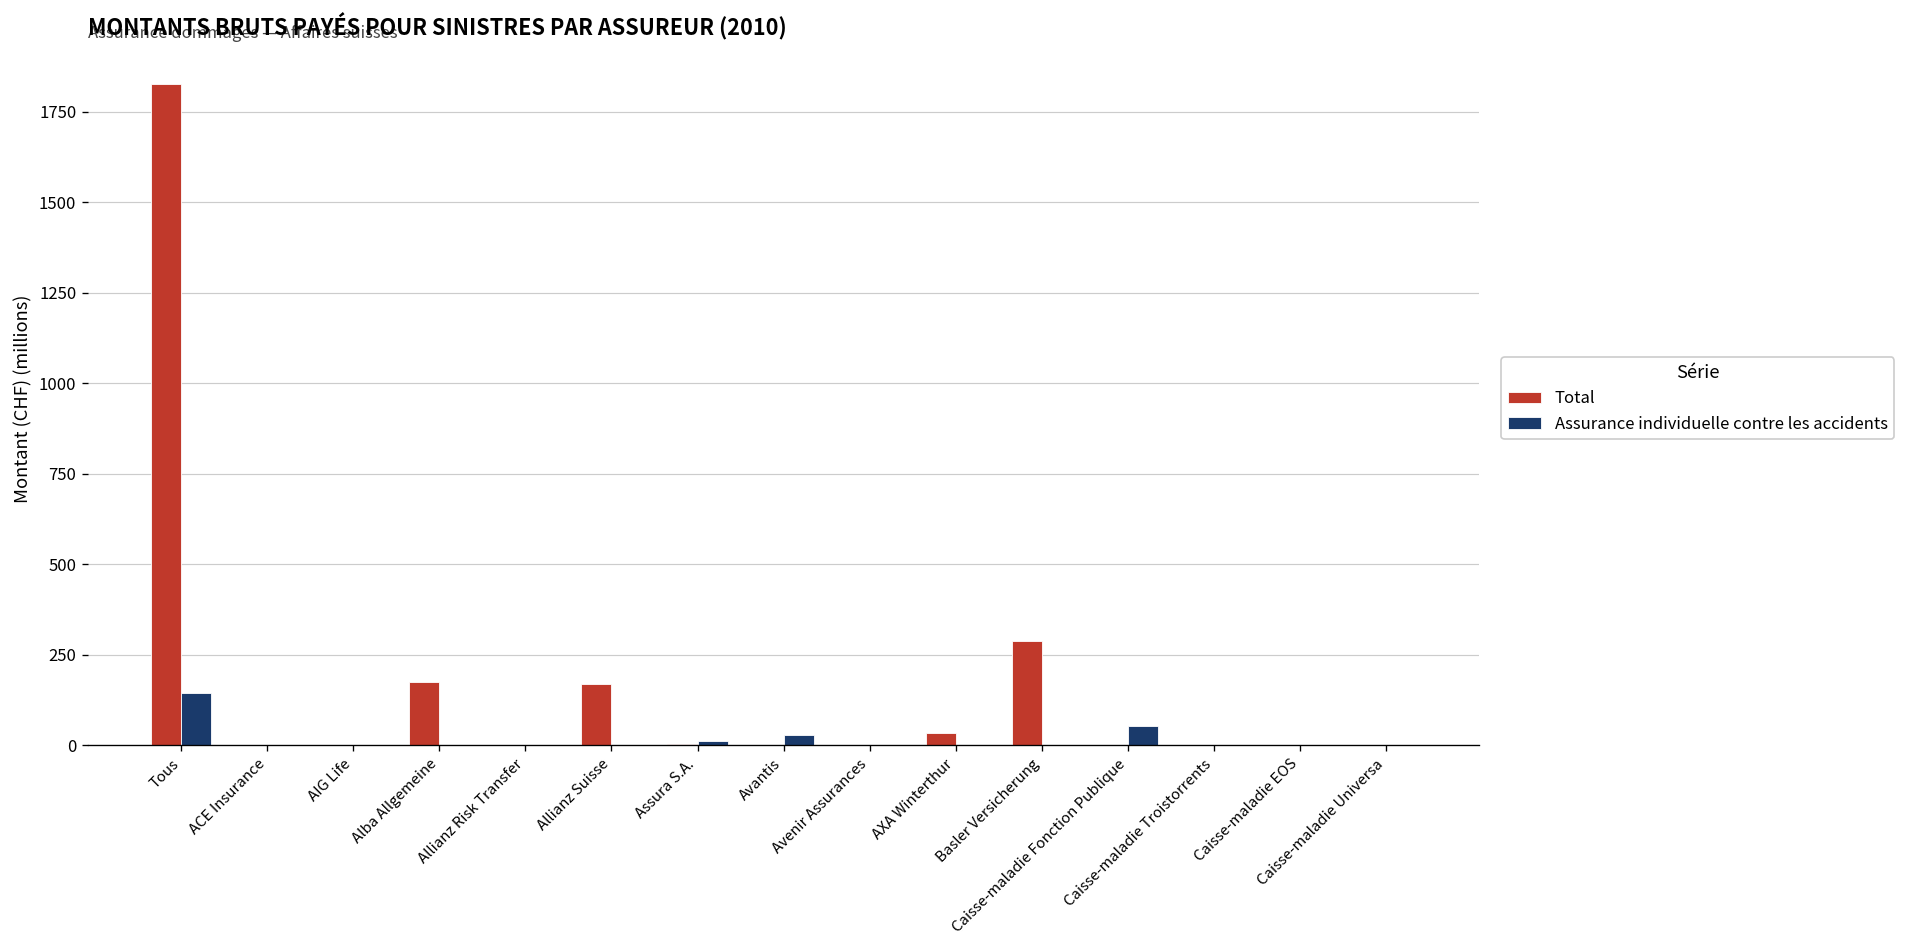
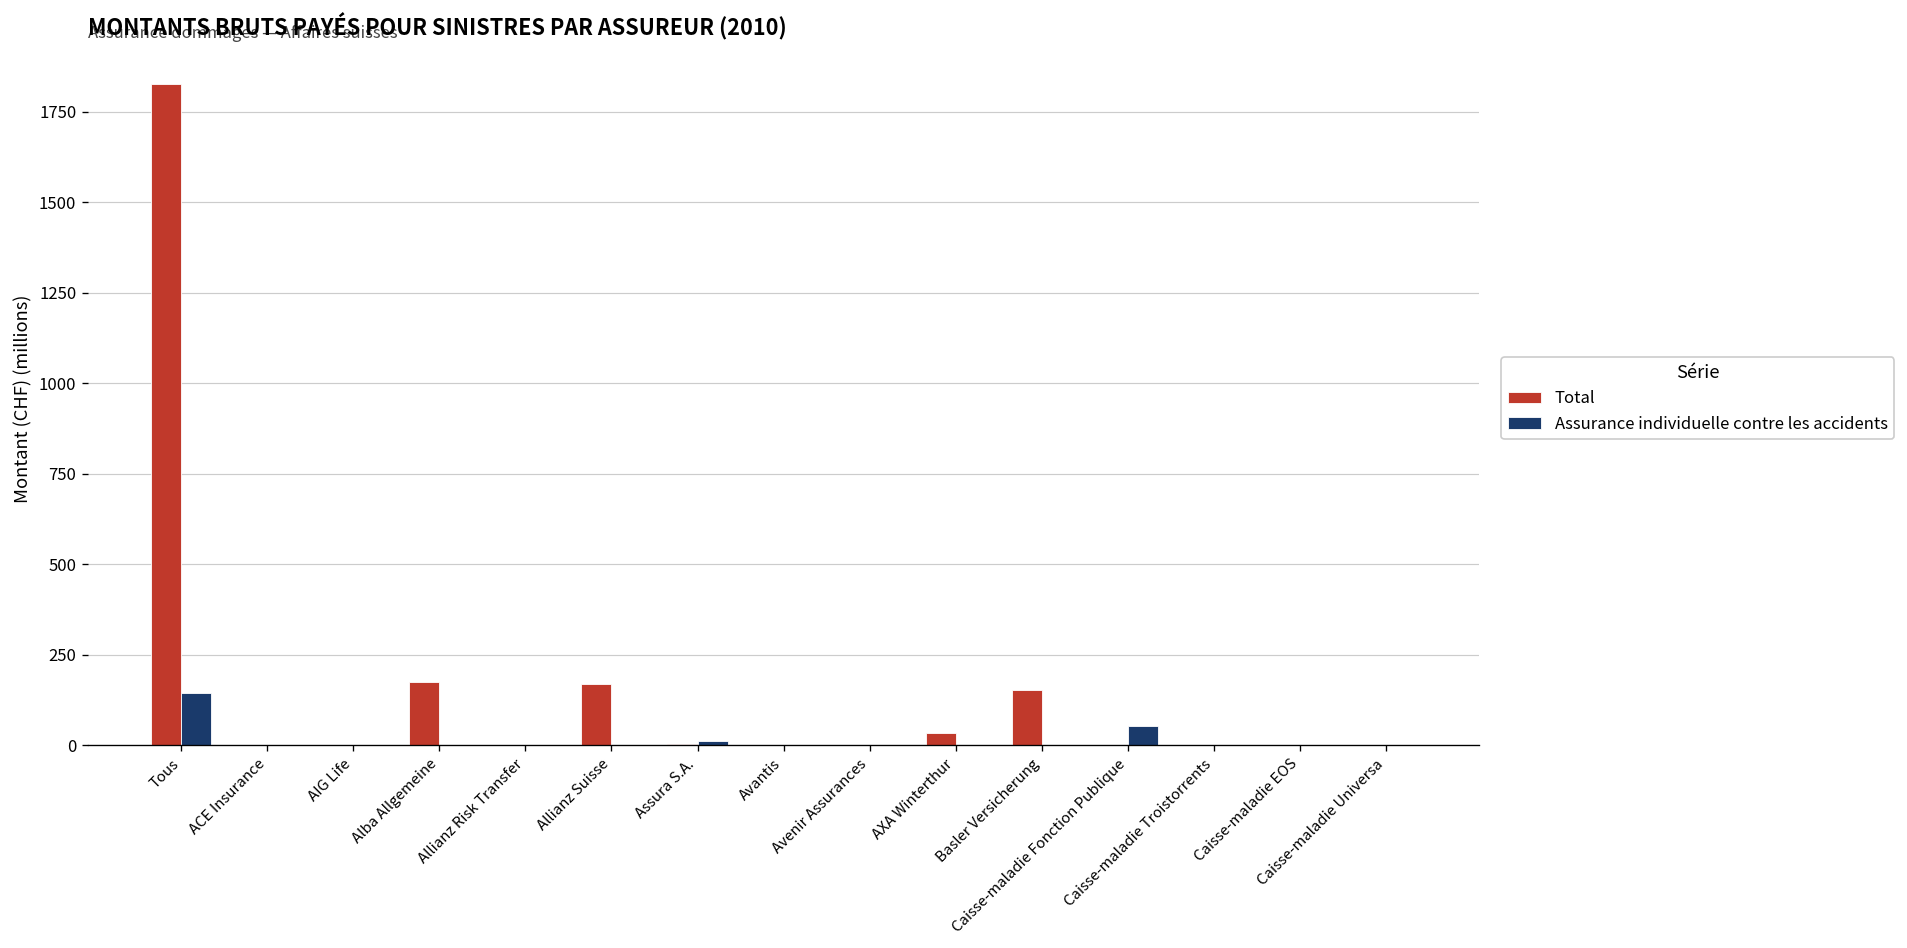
  {
    "Total": {
      "Tous": 1830,
      "Alba Allgemeine": 170,
      "Allianz Suisse": 170,
      "AXA Winterthur": 30,
-     "Basler Versicherung": 290
+     "Basler Versicherung": 150
    },
    "Assurance individuelle contre les accidents": {
      "Tous": 140,
      "ACE Insurance": 0,
      "Allianz Suisse": 0,
      "Assura S.A.": 10,
-     "Avantis": 30,
+     "Avantis": 0,
      "Basler Versicherung": 0,
      "Caisse-maladie Fonction Publique": 50
    }
  }
